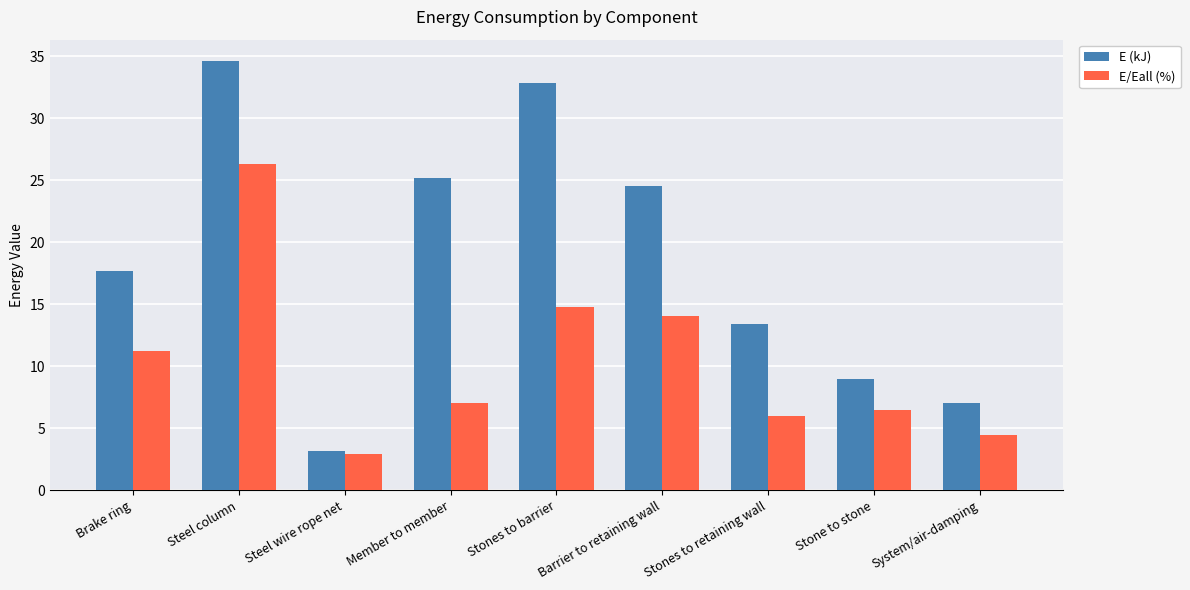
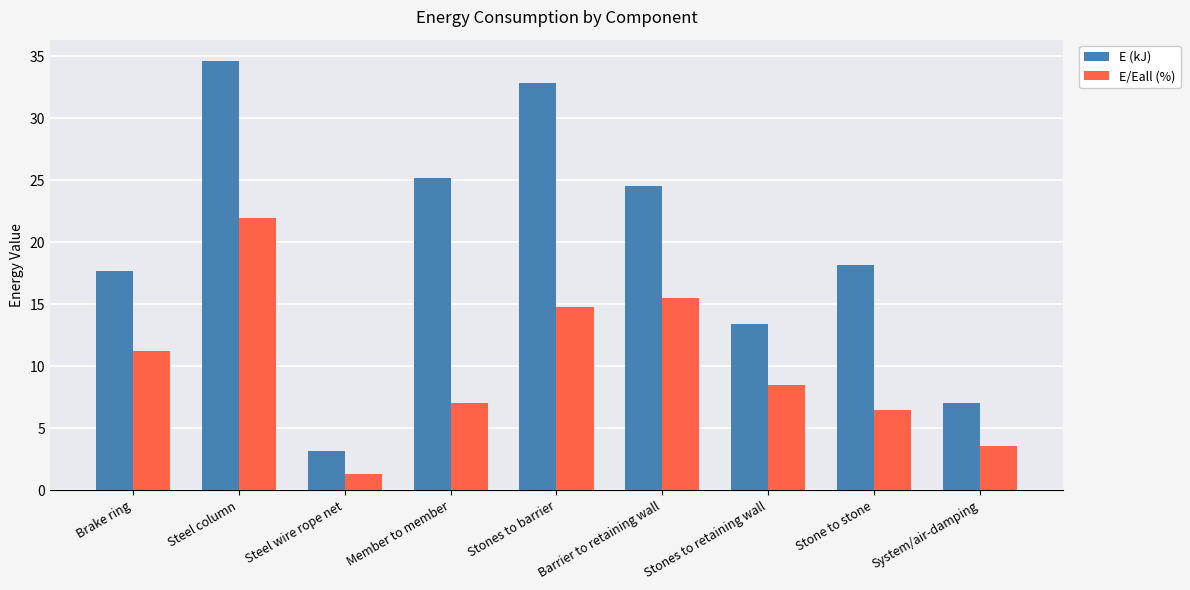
  {
    "E (kJ)": {
      "Brake ring": 17.7,
      "Steel column": 34.6,
      "Steel wire rope net": 3.2,
      "Member to member": 25.2,
      "Stones to barrier": 32.8,
      "Barrier to retaining wall": 24.5,
      "Stones to retaining wall": 13.4,
-     "Stone to stone": 9.0,
+     "Stone to stone": 18.2,
      "System/air-damping": 7.0
    },
    "E/Eall (%)": {
      "Brake ring": 11.2,
-     "Steel column": 26.3,
-     "Steel wire rope net": 2.9,
+     "Steel column": 21.9,
+     "Steel wire rope net": 1.3,
      "Member to member": 7.0,
      "Stones to barrier": 14.8,
-     "Barrier to retaining wall": 14.1,
-     "Stones to retaining wall": 6.0,
+     "Barrier to retaining wall": 15.5,
+     "Stones to retaining wall": 8.5,
      "Stone to stone": 6.5,
-     "System/air-damping": 4.4
+     "System/air-damping": 3.6
    }
  }
